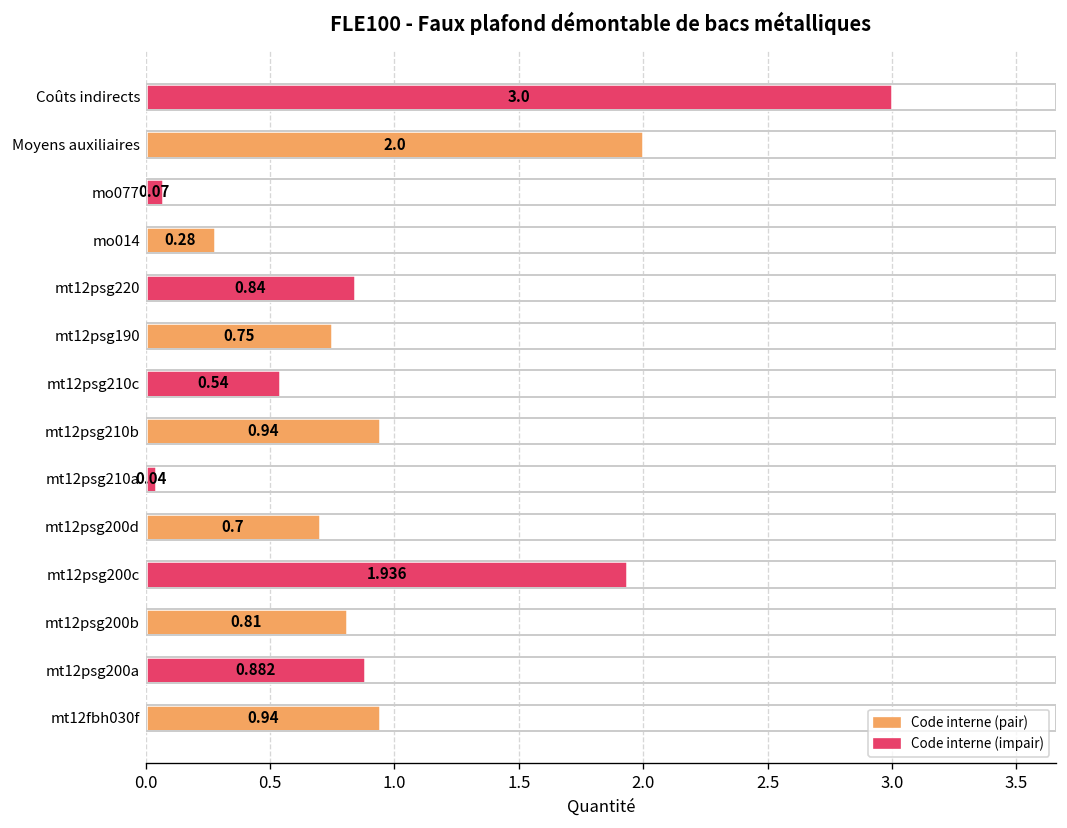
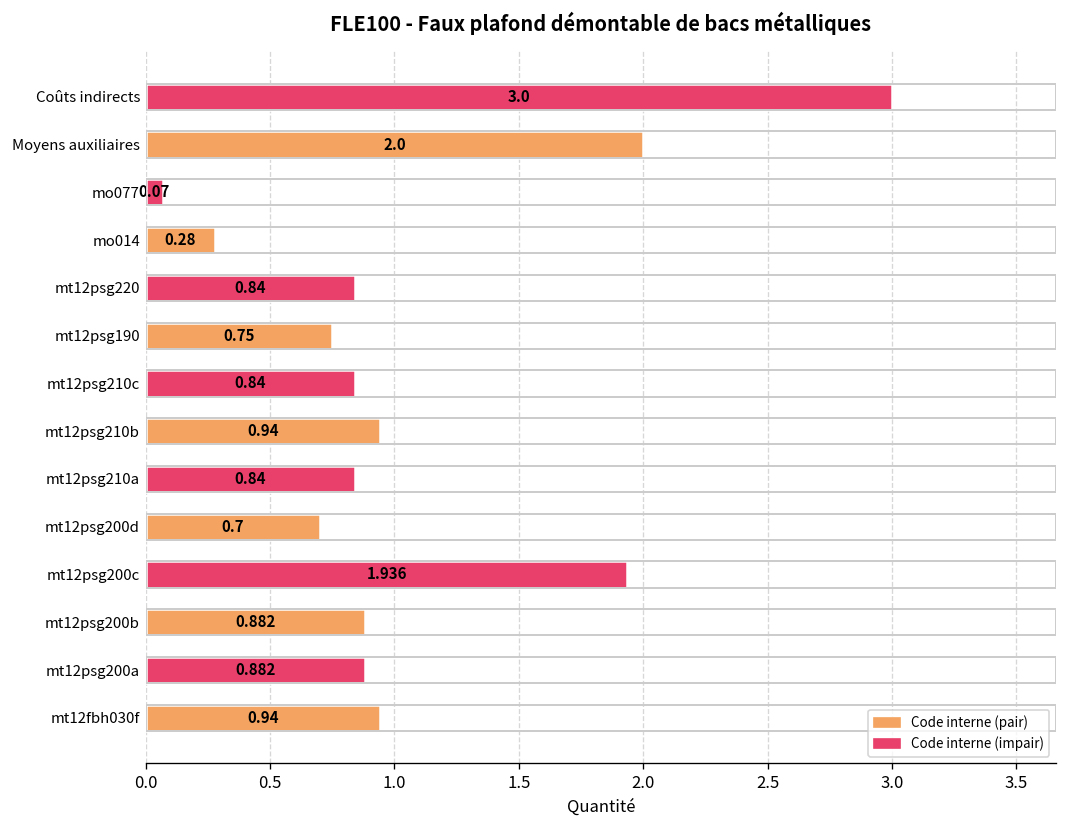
  {
    "Coûts indirects": 3.0,
    "Moyens auxiliaires": 2.0,
    "mo077": 0.07,
    "mo014": 0.28,
    "mt12psg220": 0.84,
    "mt12psg190": 0.75,
-   "mt12psg210c": 0.54,
+   "mt12psg210c": 0.84,
    "mt12psg210b": 0.94,
-   "mt12psg210a": 0.04,
+   "mt12psg210a": 0.84,
    "mt12psg200d": 0.7,
    "mt12psg200c": 1.936,
-   "mt12psg200b": 0.81,
+   "mt12psg200b": 0.882,
    "mt12psg200a": 0.882,
    "mt12fbh030f": 0.94
  }
